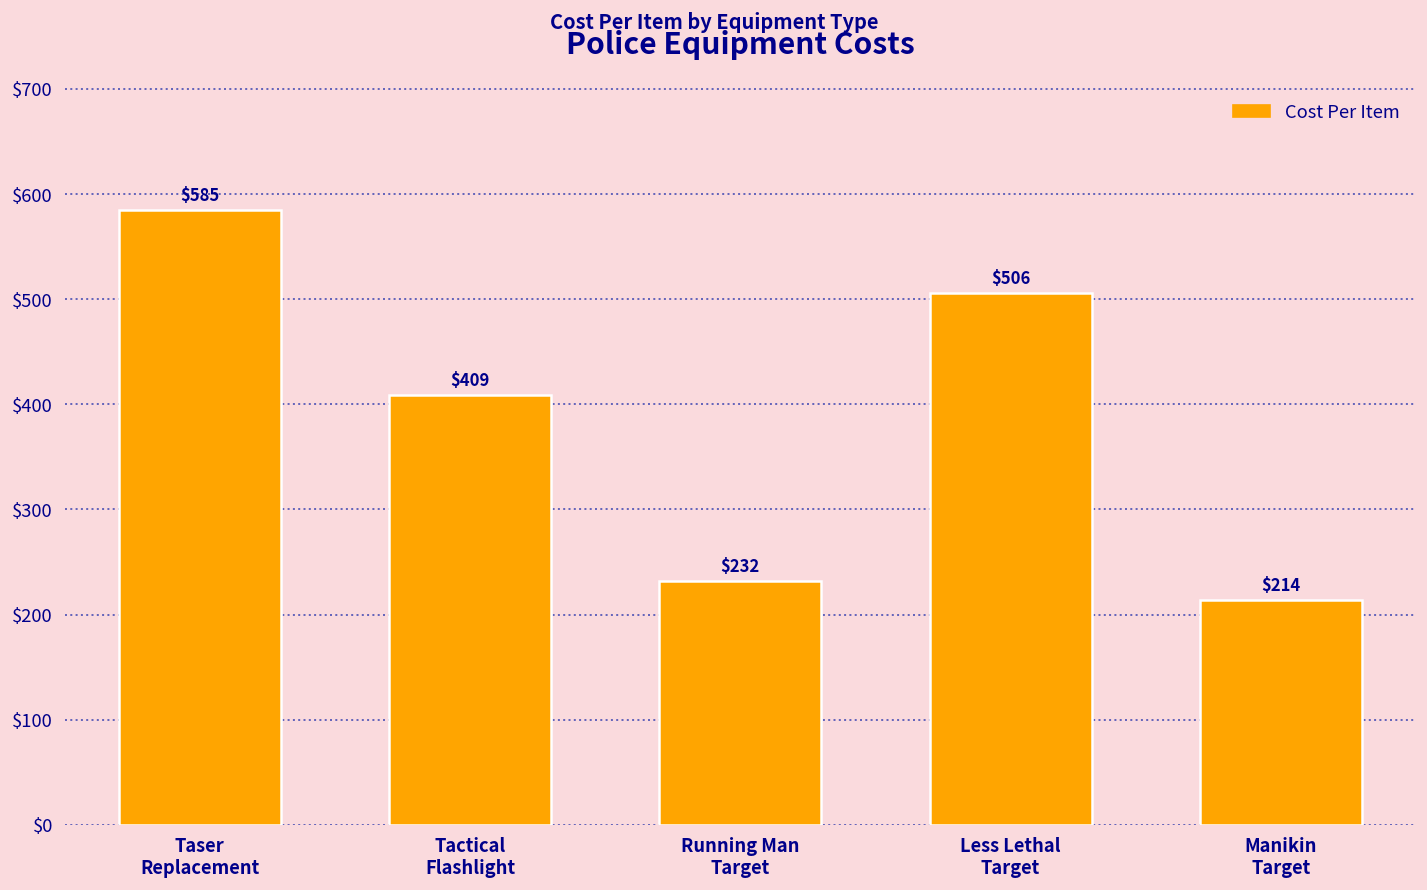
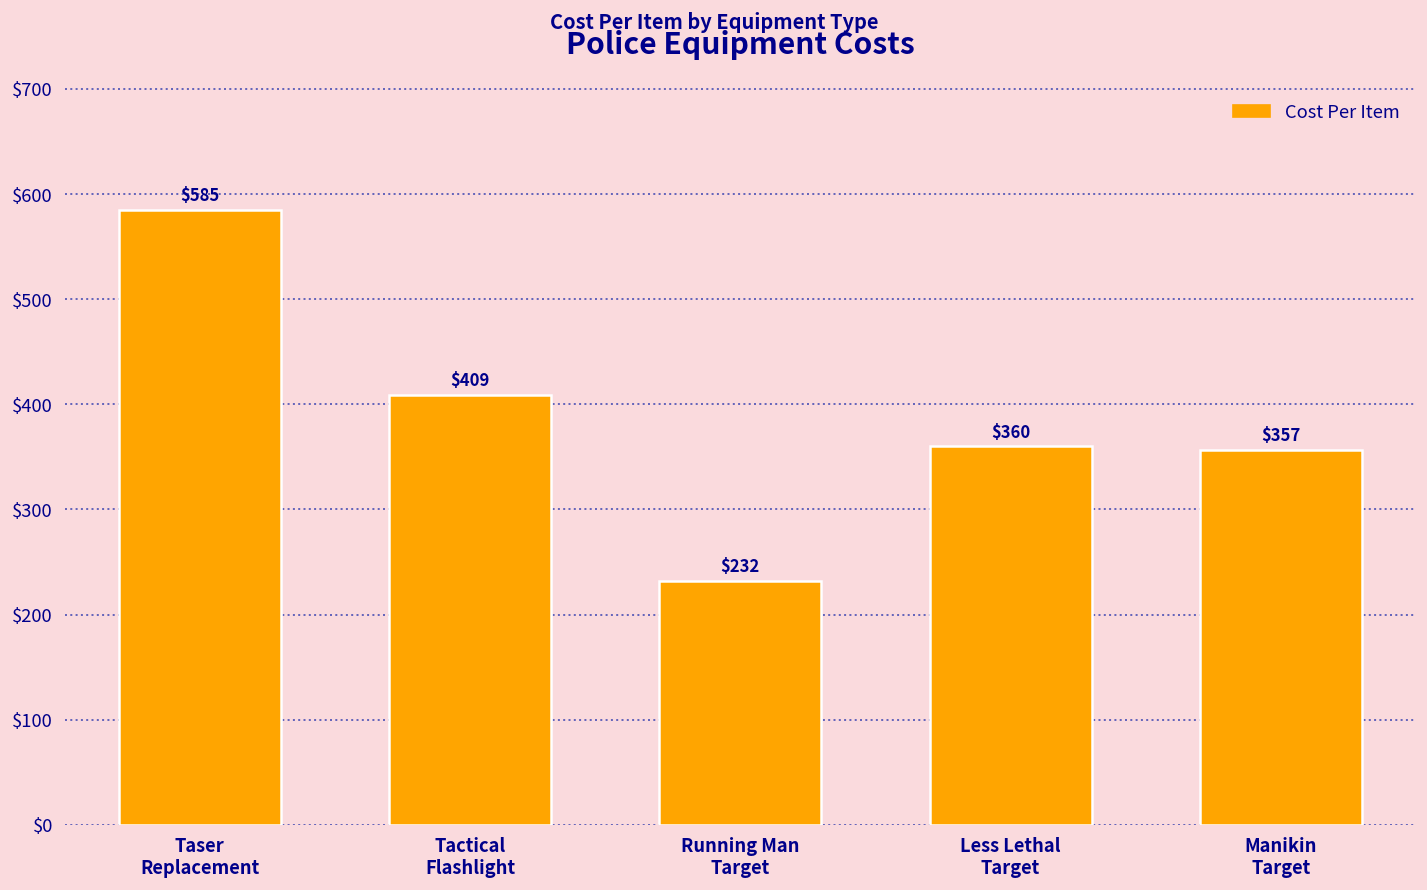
  {
    "Taser Replacement": "$585",
    "Tactical Flashlight": "$409",
    "Running Man Target": "$232",
-   "Less Lethal Target": "$506",
-   "Manikin Target": "$214"
+   "Less Lethal Target": "$360",
+   "Manikin Target": "$357"
  }
